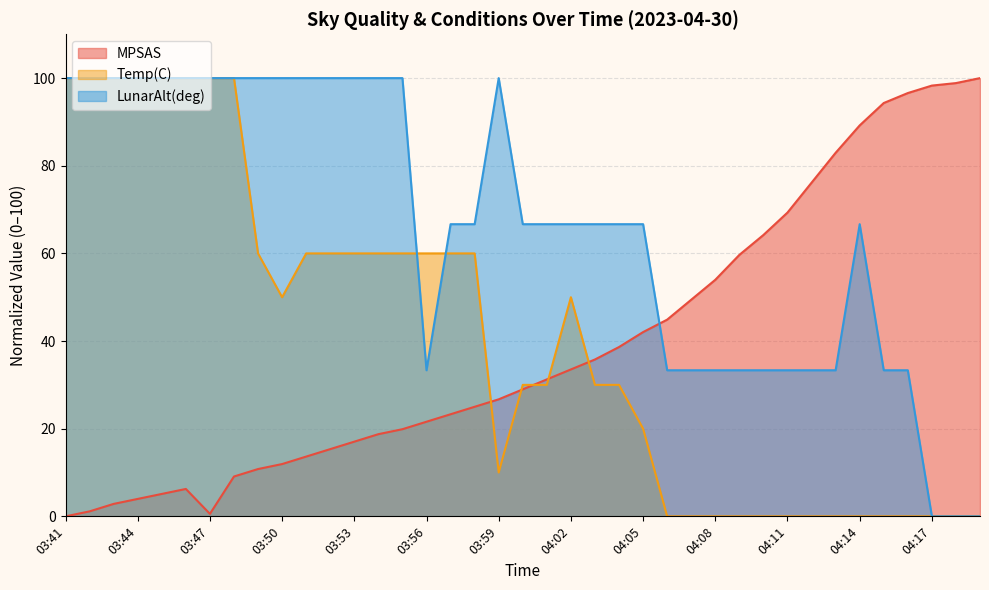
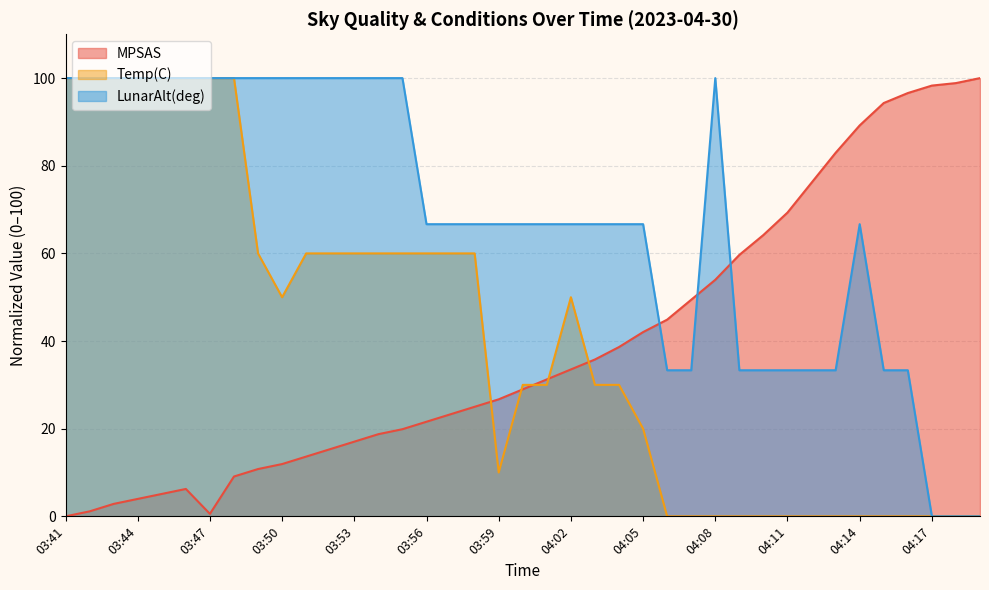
  {
    "MPSAS": {
      "03:41": 0,
      "03:44": 4,
      "03:47": 1,
      "03:50": 12,
      "03:53": 17,
      "03:56": 22,
      "03:59": 27,
      "04:02": 34,
      "04:05": 42,
      "04:08": 54,
      "04:11": 69,
      "04:14": 89,
      "04:17": 98
    },
    "Temp(C)": {
      "03:50": 50,
      "03:53": 60,
      "03:56": 60,
      "03:59": 10,
      "04:02": 50,
      "04:05": 20,
      "04:08": 0,
      "04:11": 0,
      "04:14": 0
    },
    "LunarAlt(deg)": {
      "03:50": 100,
      "03:53": 100,
-     "03:56": 33,
-     "03:59": 100,
+     "03:56": 67,
+     "03:59": 67,
      "04:02": 67,
      "04:05": 67,
-     "04:08": 33,
+     "04:08": 100,
      "04:11": 33,
      "04:14": 67
    }
  }
